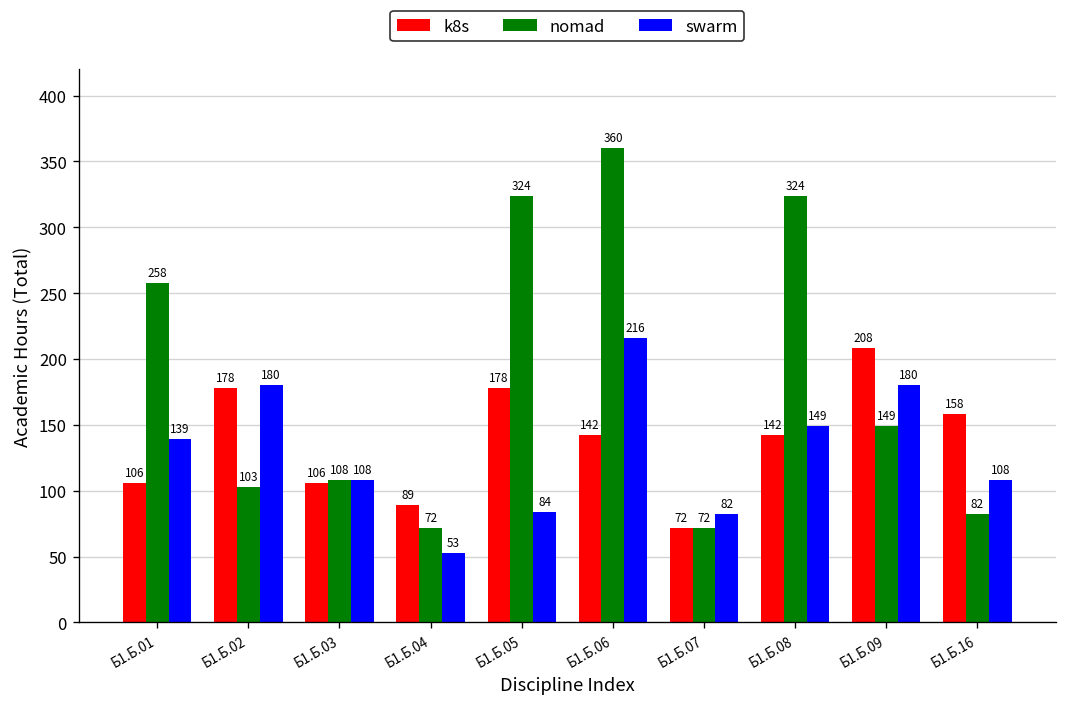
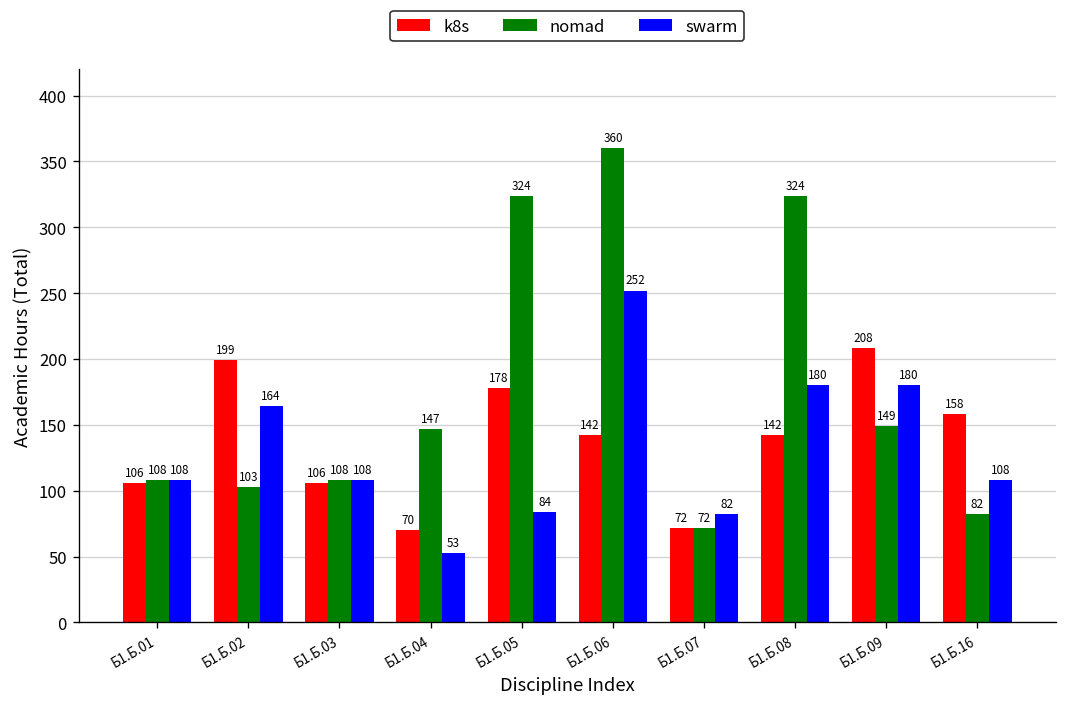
  {
    "k8s": {
      "Б1.Б.01": 106,
-     "Б1.Б.02": 178,
+     "Б1.Б.02": 199,
      "Б1.Б.03": 106,
-     "Б1.Б.04": 89,
+     "Б1.Б.04": 70,
      "Б1.Б.05": 178,
      "Б1.Б.06": 142,
      "Б1.Б.07": 72,
      "Б1.Б.08": 142,
      "Б1.Б.09": 208,
      "Б1.Б.16": 158
    },
    "nomad": {
-     "Б1.Б.01": 258,
+     "Б1.Б.01": 108,
      "Б1.Б.02": 103,
      "Б1.Б.03": 108,
-     "Б1.Б.04": 72,
+     "Б1.Б.04": 147,
      "Б1.Б.05": 324,
      "Б1.Б.06": 360,
      "Б1.Б.07": 72,
      "Б1.Б.08": 324,
      "Б1.Б.09": 149,
      "Б1.Б.16": 82
    },
    "swarm": {
-     "Б1.Б.01": 139,
-     "Б1.Б.02": 180,
+     "Б1.Б.01": 108,
+     "Б1.Б.02": 164,
      "Б1.Б.03": 108,
      "Б1.Б.04": 53,
      "Б1.Б.05": 84,
-     "Б1.Б.06": 216,
+     "Б1.Б.06": 252,
      "Б1.Б.07": 82,
-     "Б1.Б.08": 149,
+     "Б1.Б.08": 180,
      "Б1.Б.09": 180,
      "Б1.Б.16": 108
    }
  }
